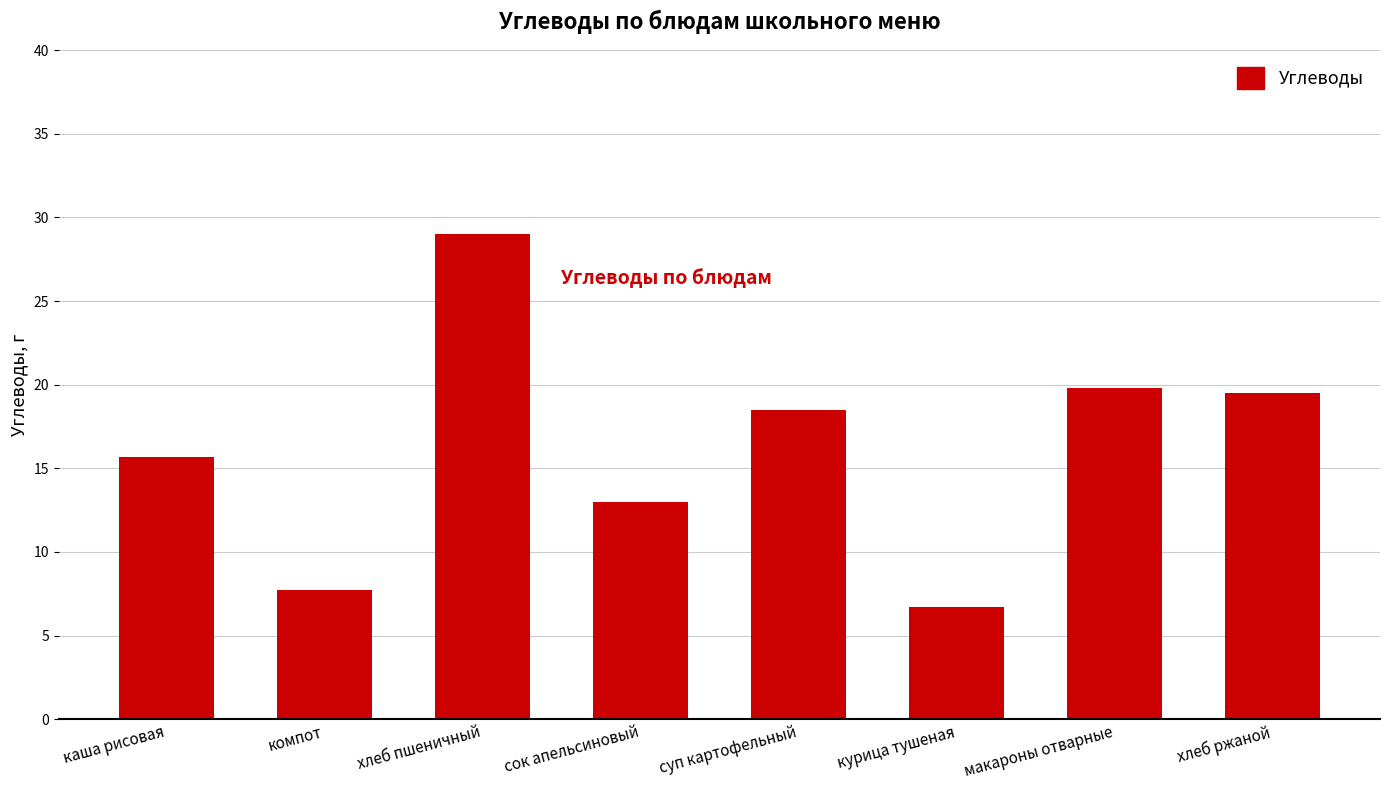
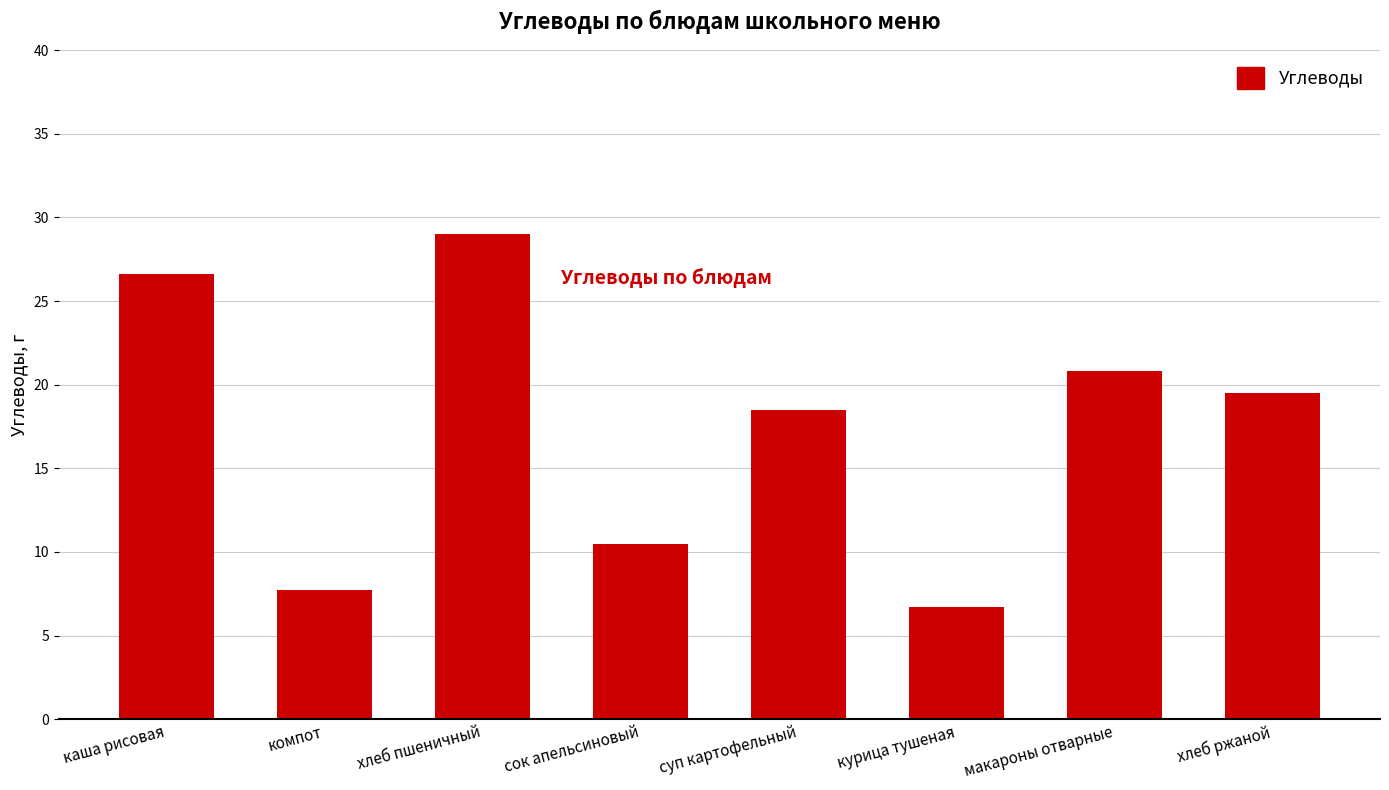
  {
-   "каша рисовая": 15.7,
+   "каша рисовая": 26.6,
    "компот": 7.7,
    "хлеб пшеничный": 29.0,
-   "сок апельсиновый": 13.0,
+   "сок апельсиновый": 10.5,
    "суп картофельный": 18.5,
    "курица тушеная": 6.7,
-   "макароны отварные": 19.8,
+   "макароны отварные": 20.8,
    "хлеб ржаной": 19.5
  }
